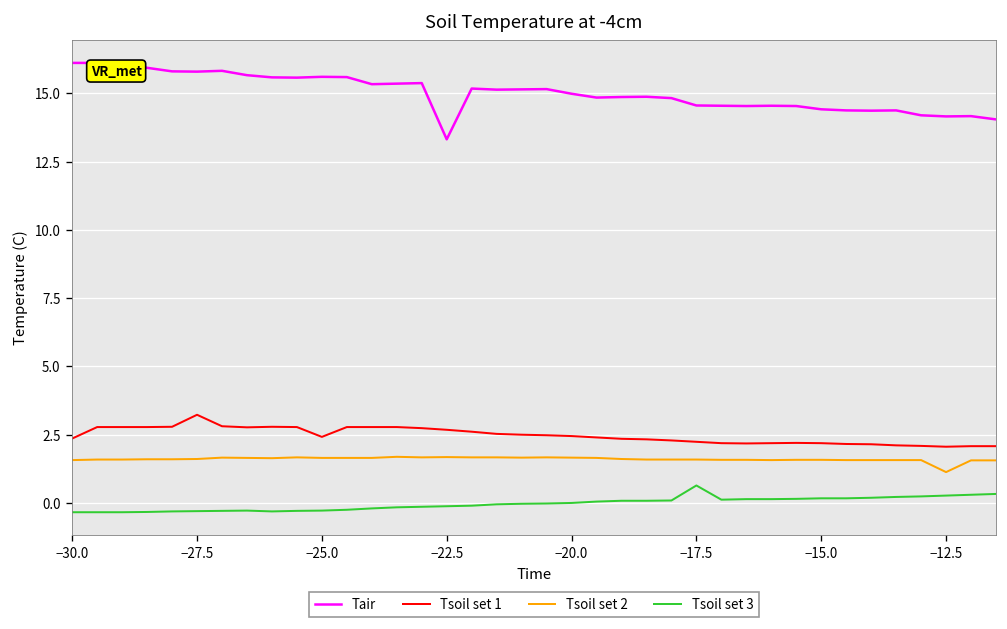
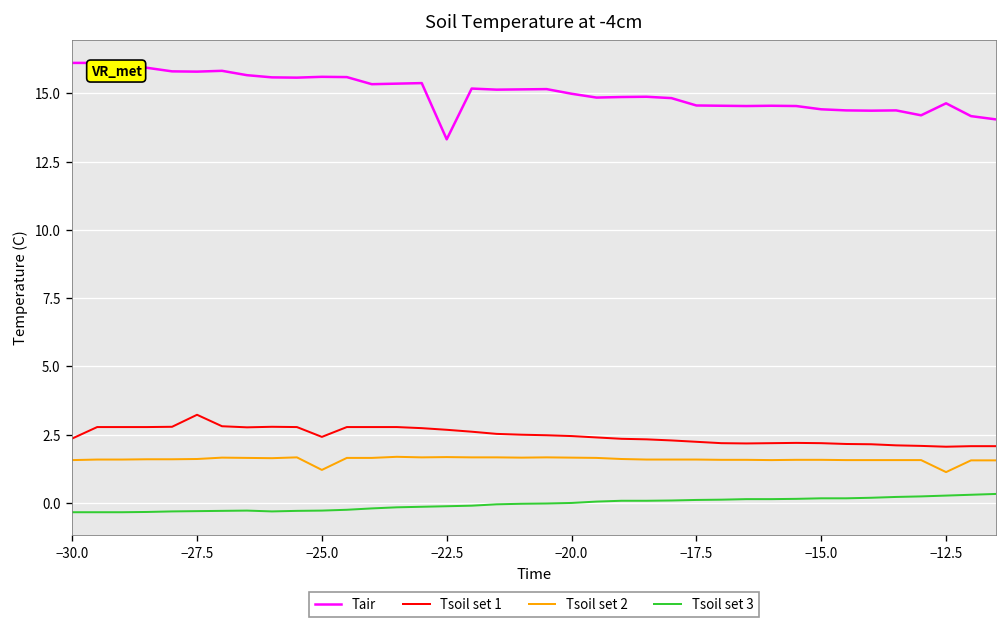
  {
    "Tair": {
      "−30.0": 16.1,
      "−27.5": 15.8,
      "−25.0": 15.6,
      "−22.5": 13.3,
      "−20.0": 15.0,
      "−17.5": 14.6,
      "−15.0": 14.4,
-     "−12.5": 14.2
+     "−12.5": 14.6
    },
    "Tsoil set 1": {
      "−30.0": 2.4,
      "−27.5": 3.2,
      "−25.0": 2.4,
      "−22.5": 2.7,
      "−20.0": 2.5,
      "−17.5": 2.2,
      "−15.0": 2.2,
      "−12.5": 2.1
    },
    "Tsoil set 2": {
      "−30.0": 1.6,
      "−27.5": 1.6,
-     "−25.0": 1.7,
+     "−25.0": 1.2,
      "−22.5": 1.7,
      "−20.0": 1.7,
      "−17.5": 1.6,
      "−15.0": 1.6,
      "−12.5": 1.1
    },
    "Tsoil set 3": {
      "−30.0": -0.3,
      "−27.5": -0.3,
      "−25.0": -0.3,
      "−22.5": -0.1,
      "−20.0": 0.0,
-     "−17.5": 0.6,
+     "−17.5": 0.1,
      "−15.0": 0.2,
      "−12.5": 0.3
    }
  }
